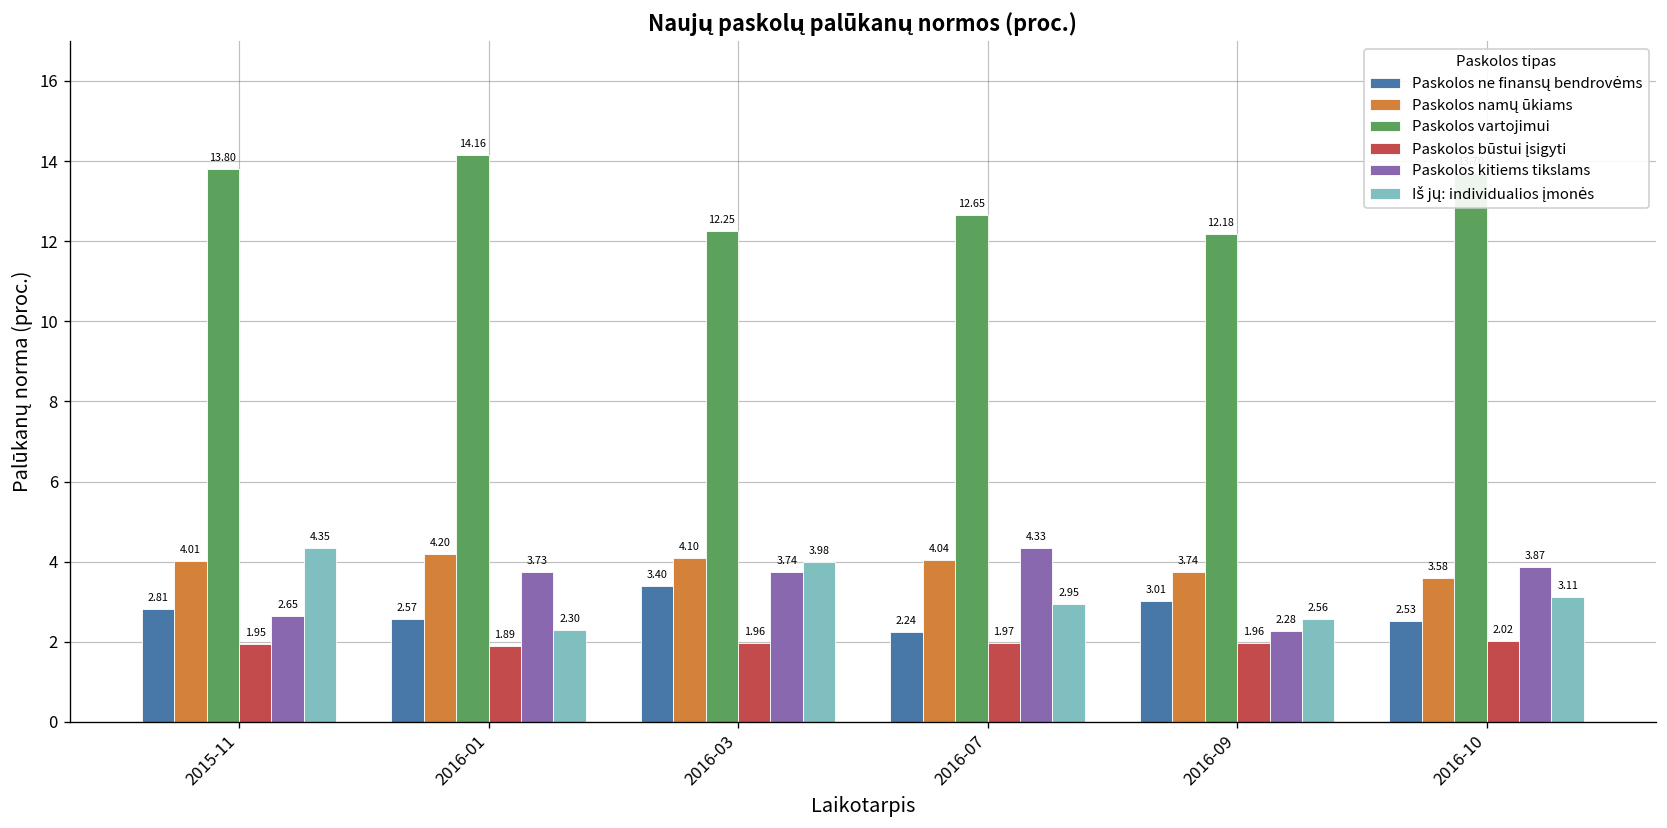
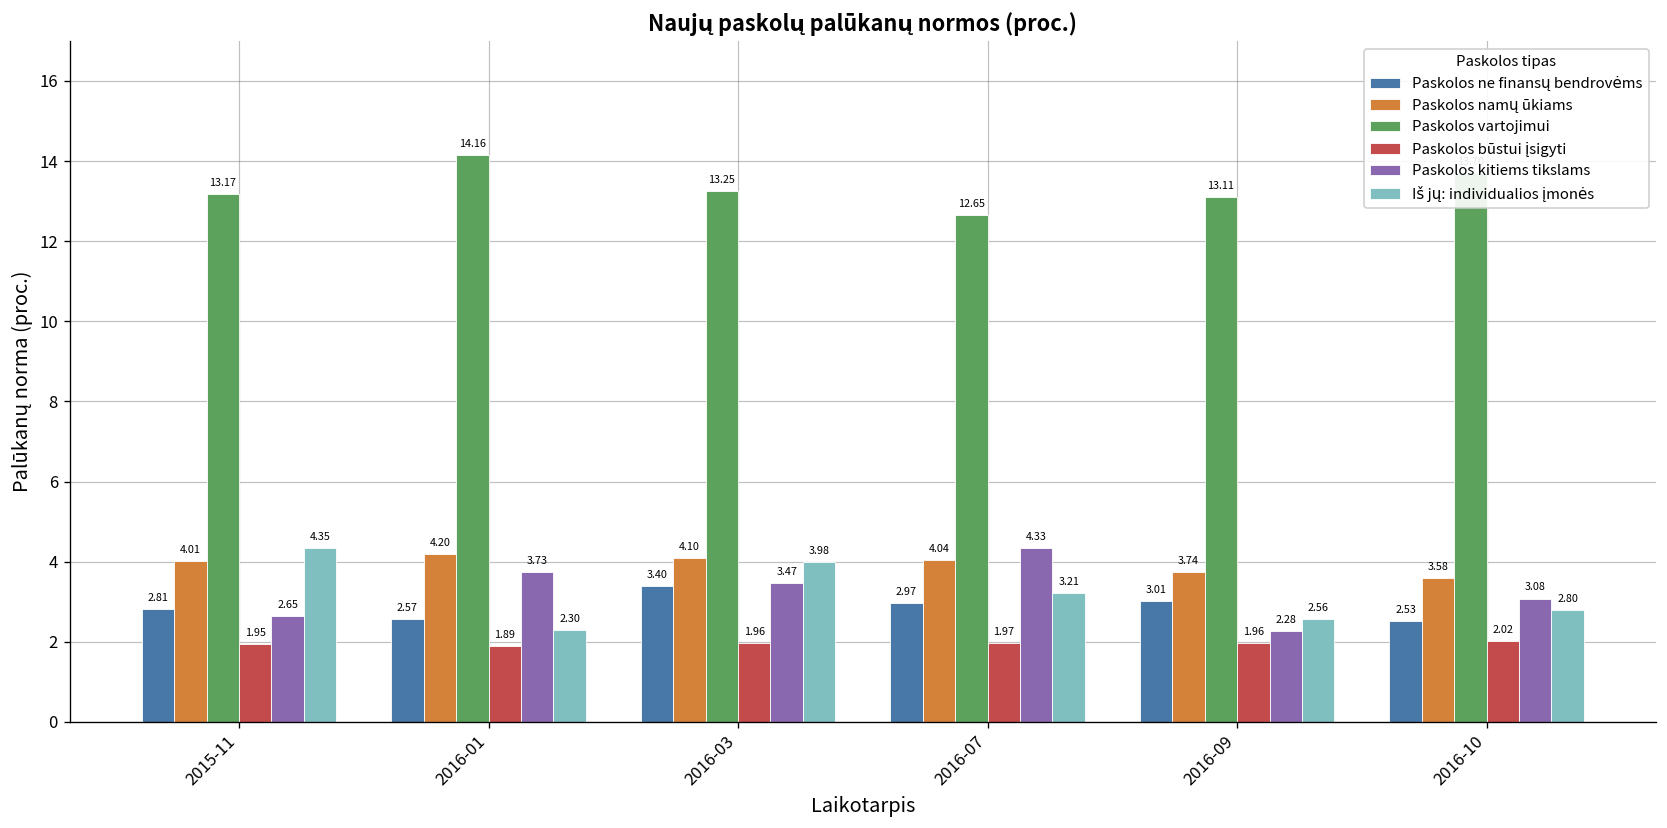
  {
    "Paskolos ne finansų bendrovėms": {
      "2015-11": 2.81,
      "2016-01": 2.57,
      "2016-03": 3.40,
-     "2016-07": 2.24,
+     "2016-07": 2.97,
      "2016-09": 3.01,
      "2016-10": 2.53
    },
    "Paskolos vartojimui": {
-     "2015-11": 13.80,
+     "2015-11": 13.17,
      "2016-01": 14.16,
-     "2016-03": 12.25,
+     "2016-03": 13.25,
      "2016-07": 12.65,
-     "2016-09": 12.18
+     "2016-09": 13.11
    },
    "Paskolos kitiems tikslams": {
      "2015-11": 2.65,
      "2016-01": 3.73,
-     "2016-03": 3.74,
+     "2016-03": 3.47,
      "2016-07": 4.33,
      "2016-09": 2.28,
-     "2016-10": 3.87
+     "2016-10": 3.08
    },
    "Iš jų: individualios įmonės": {
      "2015-11": 4.35,
      "2016-01": 2.30,
      "2016-03": 3.98,
-     "2016-07": 2.95,
+     "2016-07": 3.21,
      "2016-09": 2.56,
-     "2016-10": 3.11
+     "2016-10": 2.80
    }
  }
